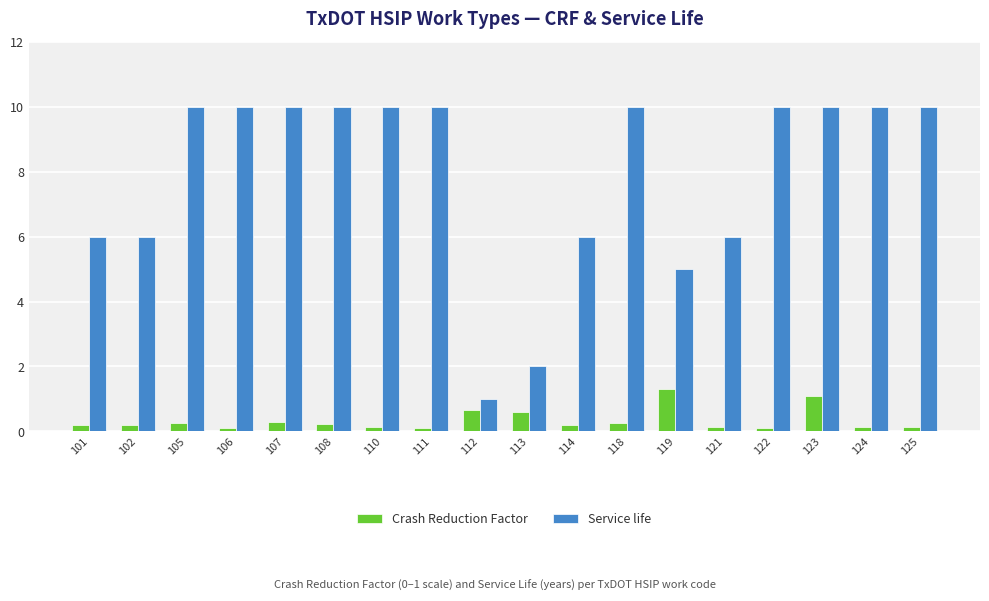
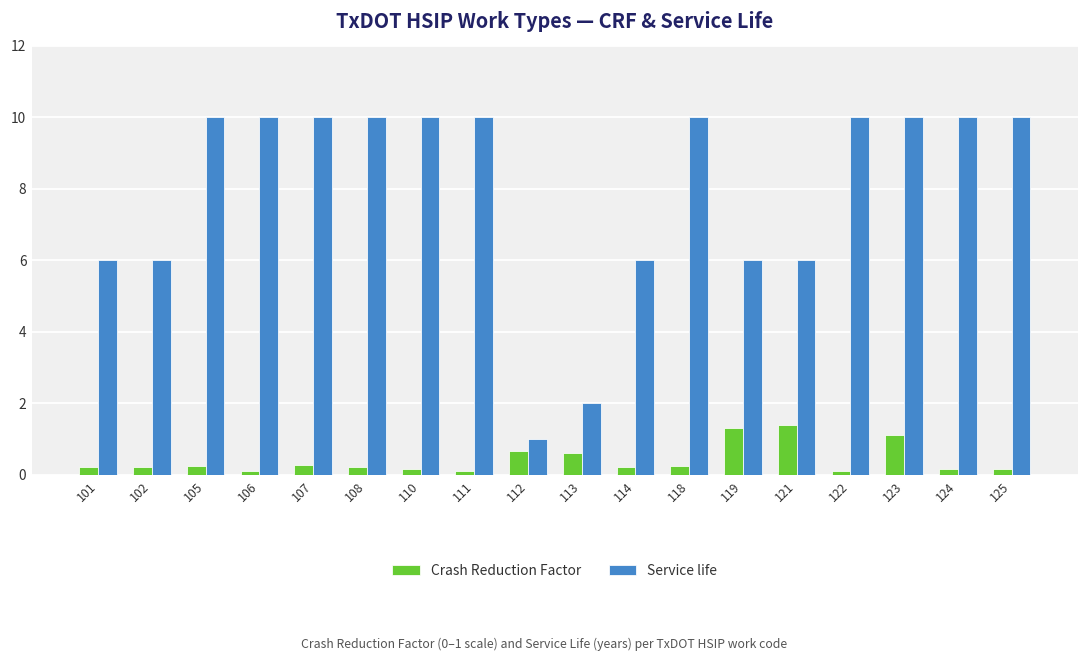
  {
    "Crash Reduction Factor": {
      "101": 0.2,
      "102": 0.2,
      "105": 0.3,
      "106": 0.1,
      "107": 0.3,
      "108": 0.2,
      "110": 0.2,
      "111": 0.1,
      "112": 0.7,
      "113": 0.6,
      "114": 0.2,
      "118": 0.3,
      "119": 1.3,
-     "121": 0.2,
+     "121": 1.4,
      "122": 0.1,
      "123": 1.1,
      "124": 0.2,
      "125": 0.2
    },
    "Service life": {
      "101": 6,
      "102": 6,
      "105": 10,
      "106": 10,
      "107": 10,
      "108": 10,
      "110": 10,
      "111": 10,
      "112": 1,
      "113": 2,
      "114": 6,
      "118": 10,
-     "119": 5,
+     "119": 6,
      "121": 6,
      "122": 10,
      "123": 10,
      "124": 10,
      "125": 10
    }
  }
